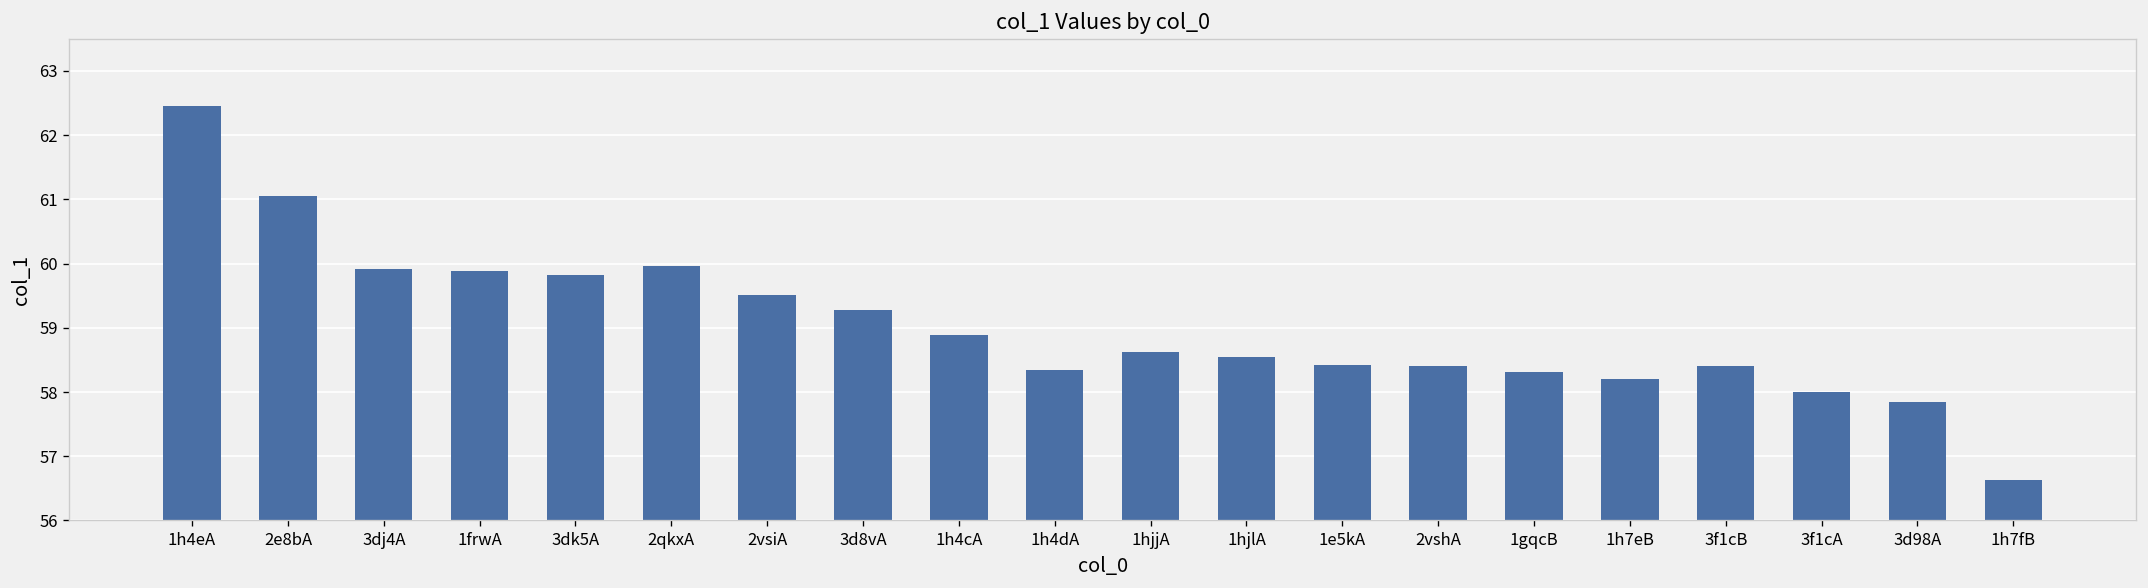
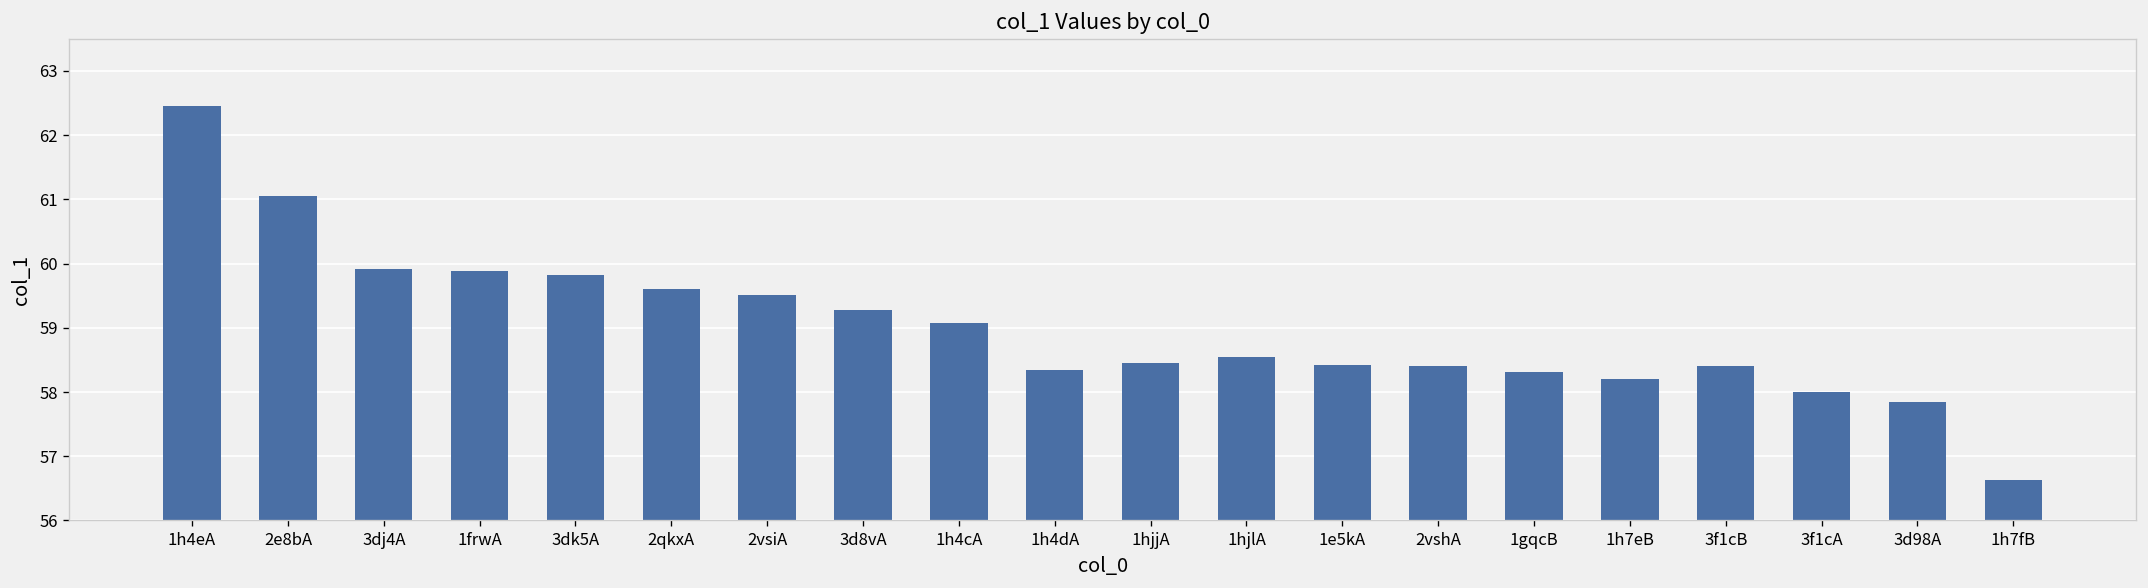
  {
    "1h4eA": 62.5,
    "2e8bA": 61.1,
    "3dj4A": 59.9,
    "1frwA": 59.9,
    "3dk5A": 59.8,
-   "2qkxA": 60.0,
+   "2qkxA": 59.6,
    "2vsiA": 59.5,
    "3d8vA": 59.3,
-   "1h4cA": 58.9,
+   "1h4cA": 59.1,
    "1h4dA": 58.3,
-   "1hjjA": 58.6,
+   "1hjjA": 58.5,
    "1hjlA": 58.5,
    "1e5kA": 58.4,
    "2vshA": 58.4,
    "1gqcB": 58.3,
    "1h7eB": 58.2,
    "3f1cB": 58.4,
    "3f1cA": 58.0,
    "3d98A": 57.8,
    "1h7fB": 56.6
  }
